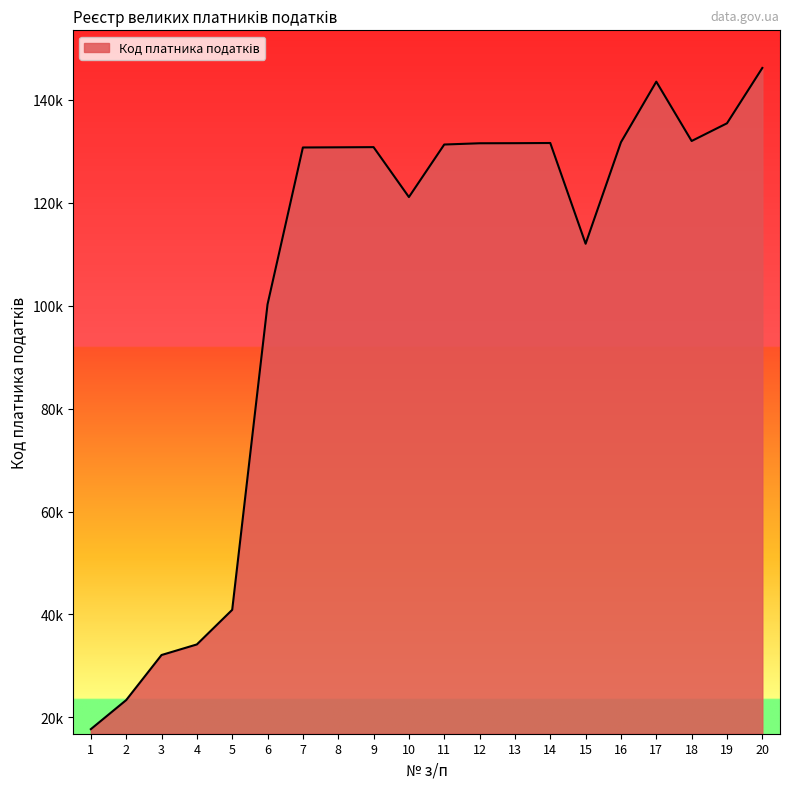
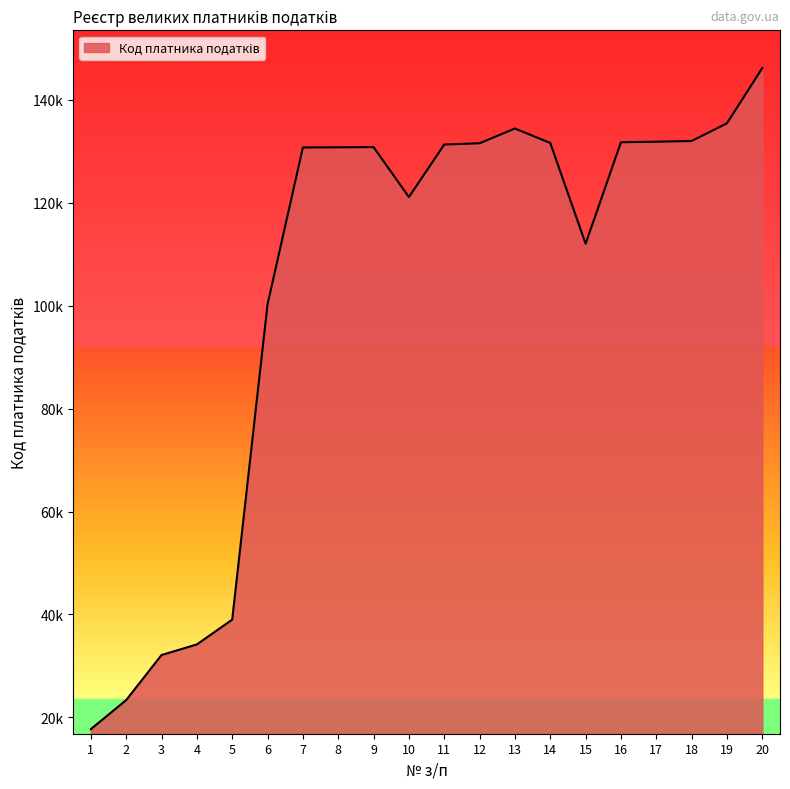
  {
    "1": 18000,
    "2": 23000,
    "3": 32000,
    "4": 34000,
-   "5": 41000,
+   "5": 39000,
    "6": 100000,
    "7": 131000,
    "8": 131000,
    "9": 131000,
    "10": 121000,
    "11": 131000,
    "12": 132000,
-   "13": 132000,
+   "13": 134000,
    "14": 132000,
    "15": 112000,
    "16": 132000,
-   "17": 143000,
+   "17": 132000,
    "18": 132000,
    "19": 135000,
    "20": 146000
  }
